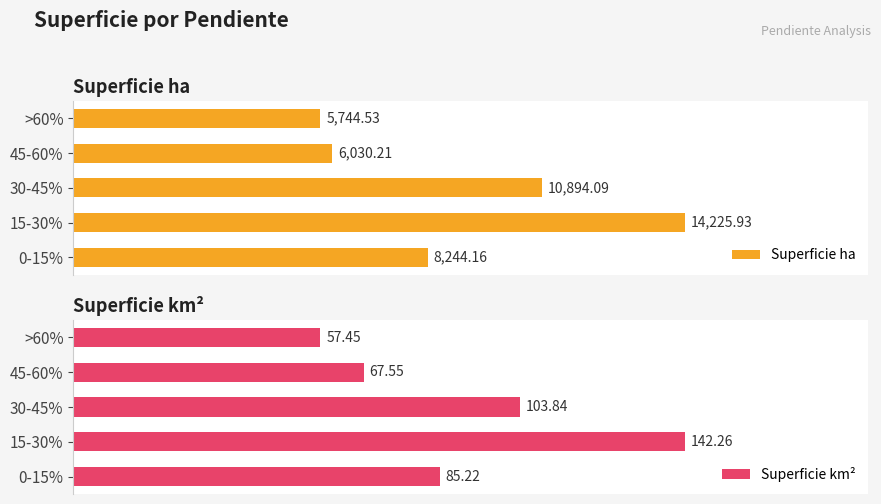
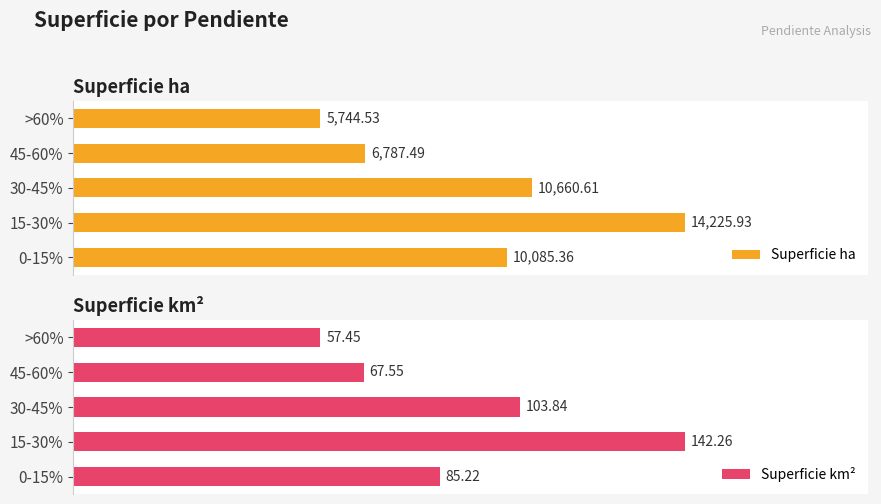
  {
    "Superficie ha": {
-     "45-60%": "6,030.21",
-     "30-45%": "10,894.09",
-     "0-15%": "8,244.16"
+     "45-60%": "6,787.49",
+     "30-45%": "10,660.61",
+     "0-15%": "10,085.36"
    }
  }
